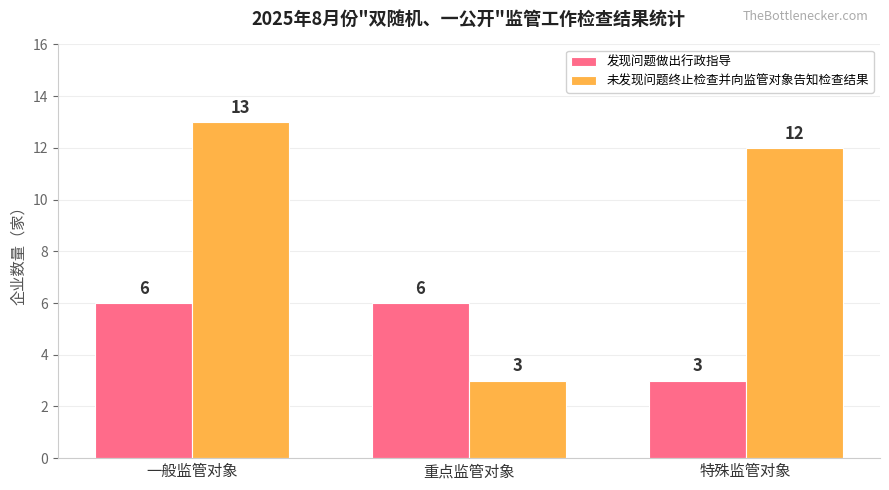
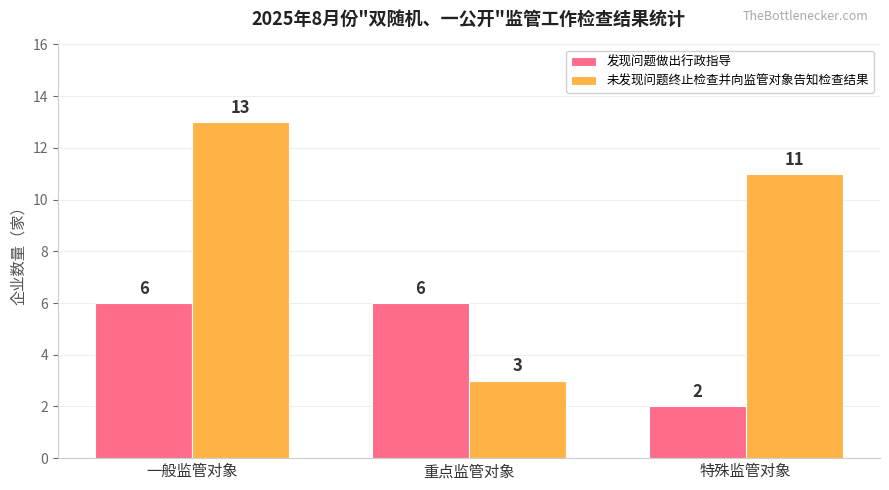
  {
    "发现问题做出行政指导": {
      "一般监管对象": 6,
      "重点监管对象": 6,
-     "特殊监管对象": 3
+     "特殊监管对象": 2
    },
    "未发现问题终止检查并向监管对象告知检查结果": {
      "一般监管对象": 13,
      "重点监管对象": 3,
-     "特殊监管对象": 12
+     "特殊监管对象": 11
    }
  }
